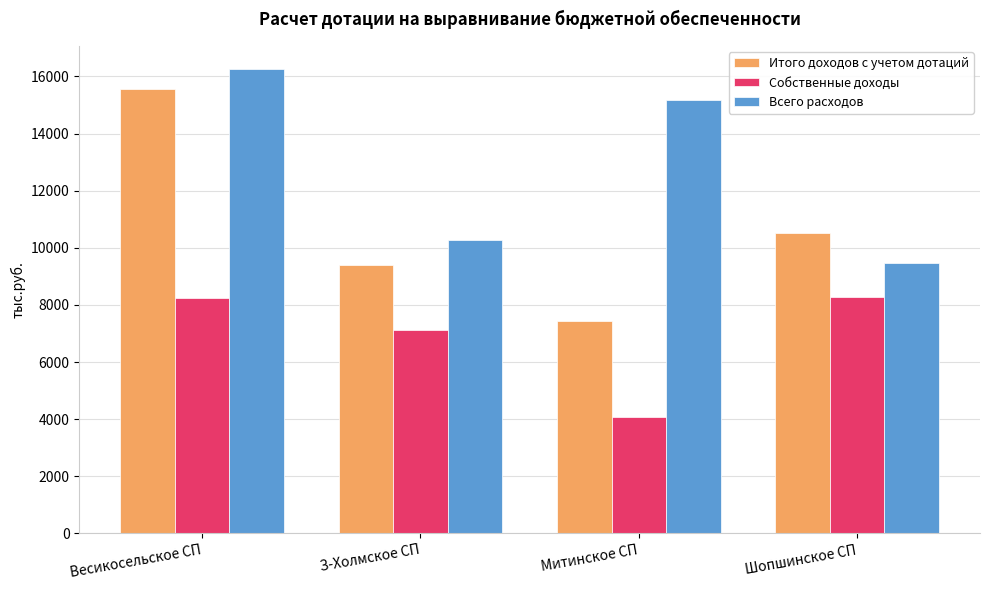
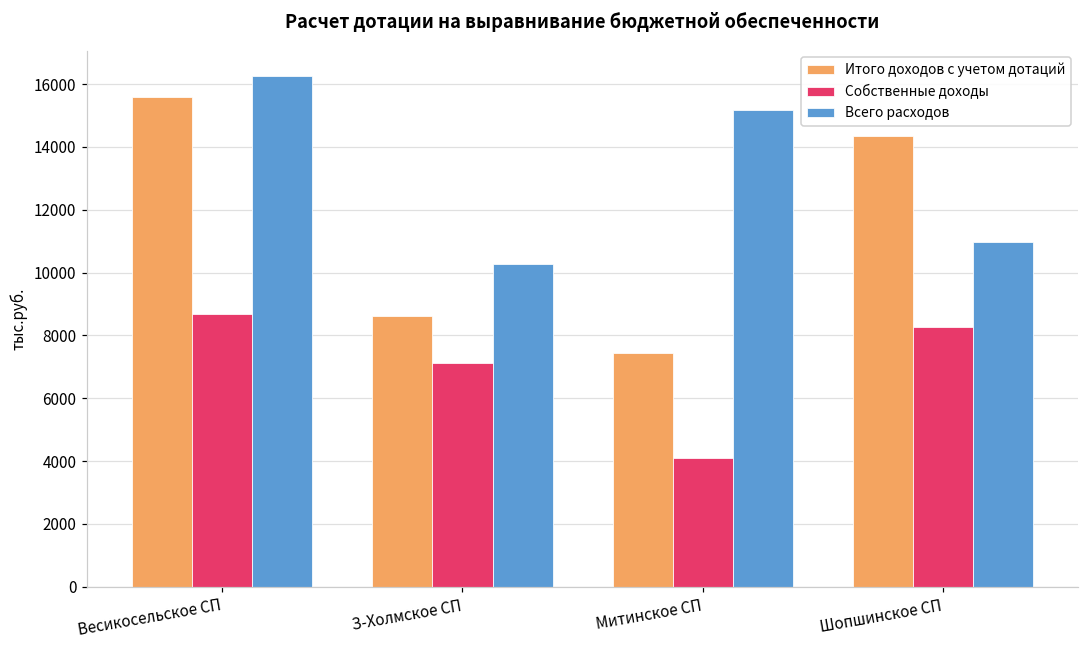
  {
    "Итого доходов с учетом дотаций": {
      "Весикосельское СП": 15600,
-     "З-Холмское СП": 9400,
+     "З-Холмское СП": 8600,
      "Митинское СП": 7400,
-     "Шопшинское СП": 10500
+     "Шопшинское СП": 14400
    },
    "Собственные доходы": {
-     "Весикосельское СП": 8300,
+     "Весикосельское СП": 8700,
      "З-Холмское СП": 7100,
      "Митинское СП": 4100,
      "Шопшинское СП": 8300
    },
    "Всего расходов": {
      "Весикосельское СП": 16300,
      "З-Холмское СП": 10300,
      "Митинское СП": 15200,
-     "Шопшинское СП": 9500
+     "Шопшинское СП": 11000
    }
  }
